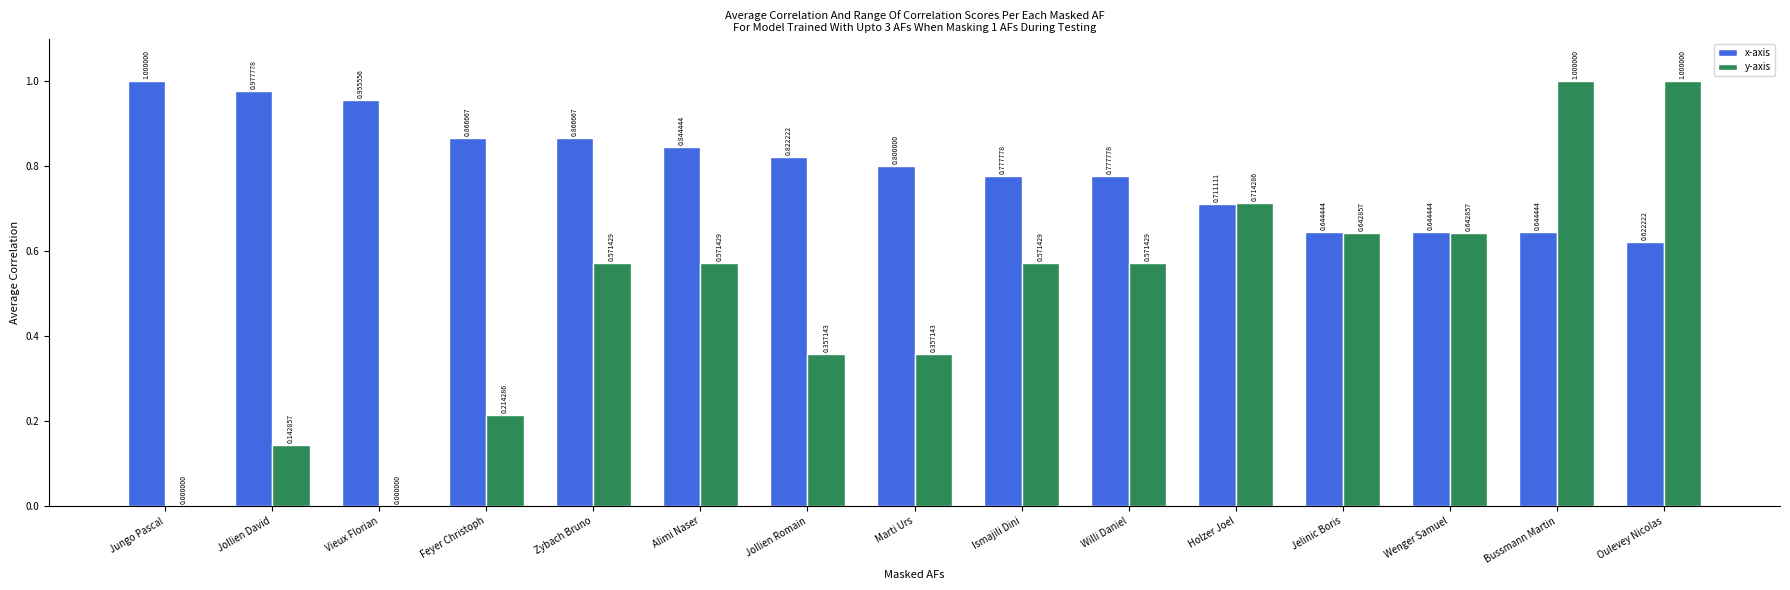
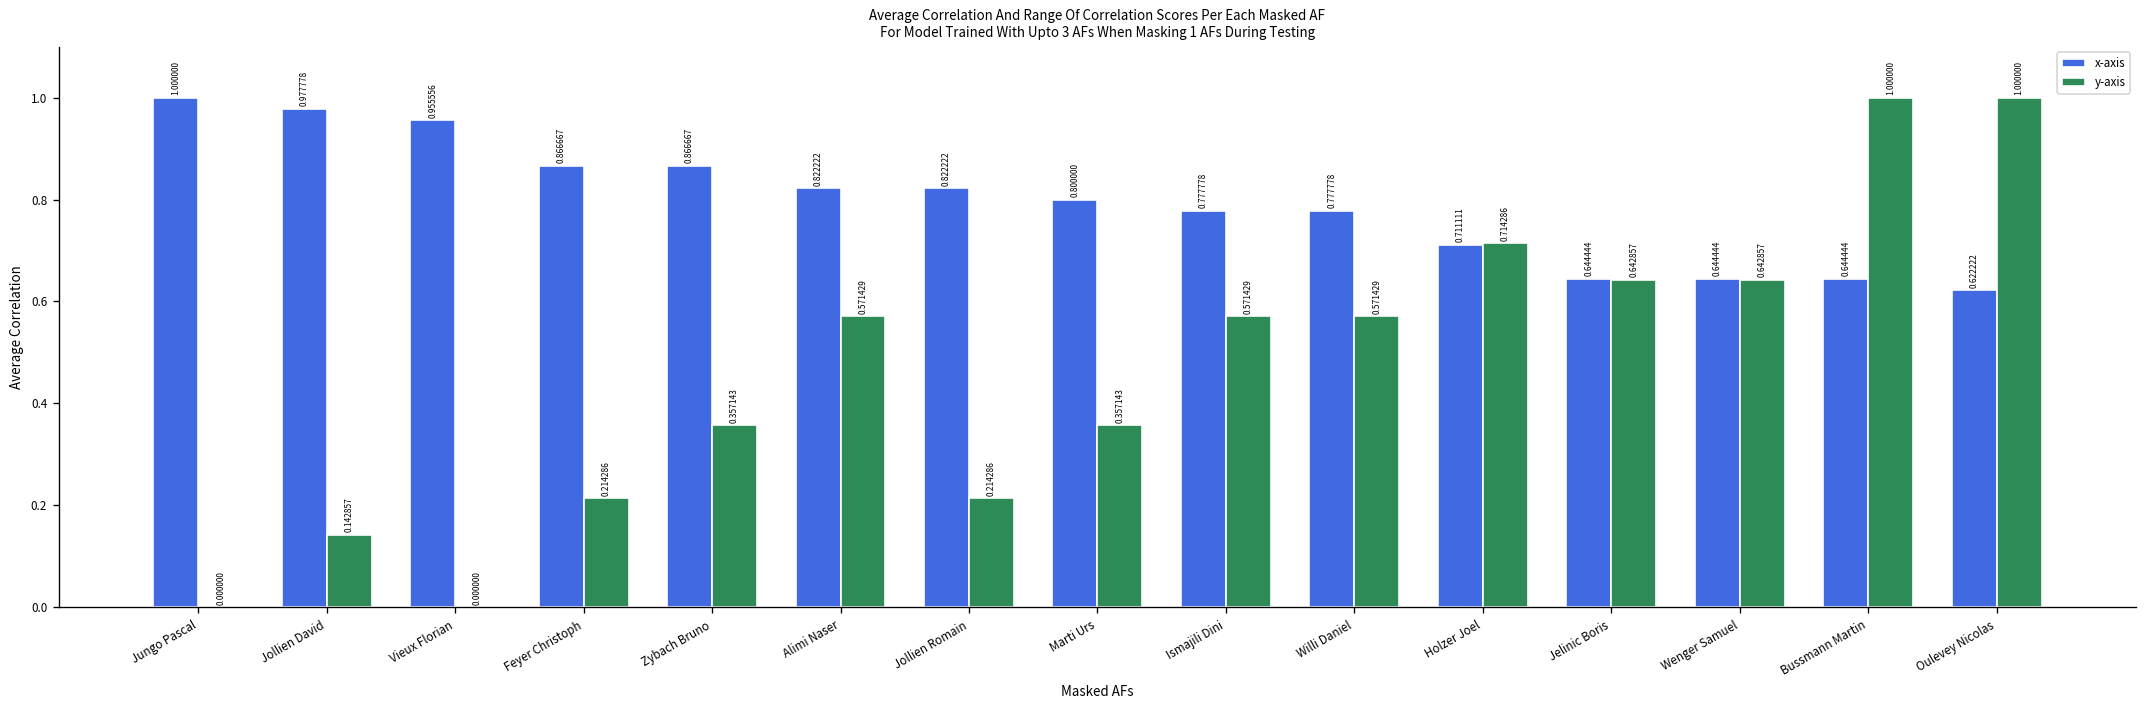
  {
    "x-axis": {
      "Jungo Pascal": 1.000000,
      "Jollien David": 0.977778,
      "Vieux Florian": 0.955556,
      "Feyer Christoph": 0.866667,
      "Zybach Bruno": 0.866667,
-     "Alimi Naser": 0.844444,
+     "Alimi Naser": 0.822222,
      "Jollien Romain": 0.822222,
      "Marti Urs": 0.800000,
      "Ismajili Dini": 0.777778,
      "Willi Daniel": 0.777778,
      "Holzer Joel": 0.711111,
      "Jelinic Boris": 0.644444,
      "Wenger Samuel": 0.644444,
      "Bussmann Martin": 0.644444,
      "Oulevey Nicolas": 0.622222
    },
    "y-axis": {
      "Jungo Pascal": 0.000000,
      "Jollien David": 0.142857,
      "Vieux Florian": 0.000000,
      "Feyer Christoph": 0.214286,
-     "Zybach Bruno": 0.571429,
+     "Zybach Bruno": 0.357143,
      "Alimi Naser": 0.571429,
-     "Jollien Romain": 0.357143,
+     "Jollien Romain": 0.214286,
      "Marti Urs": 0.357143,
      "Ismajili Dini": 0.571429,
      "Willi Daniel": 0.571429,
      "Holzer Joel": 0.714286,
      "Jelinic Boris": 0.642857,
      "Wenger Samuel": 0.642857,
      "Bussmann Martin": 1.000000,
      "Oulevey Nicolas": 1.000000
    }
  }
